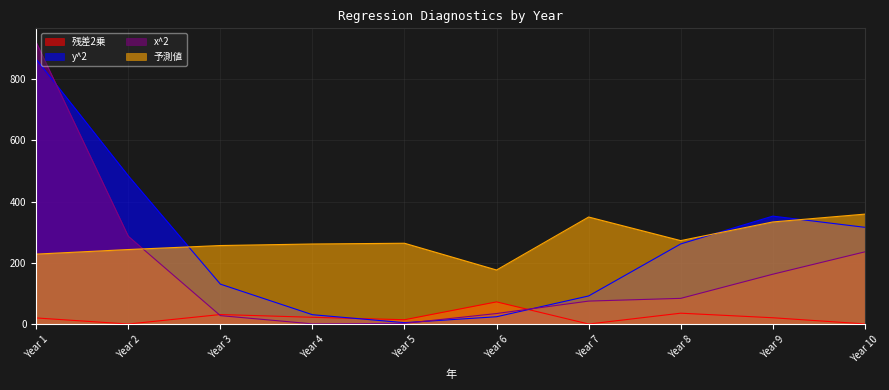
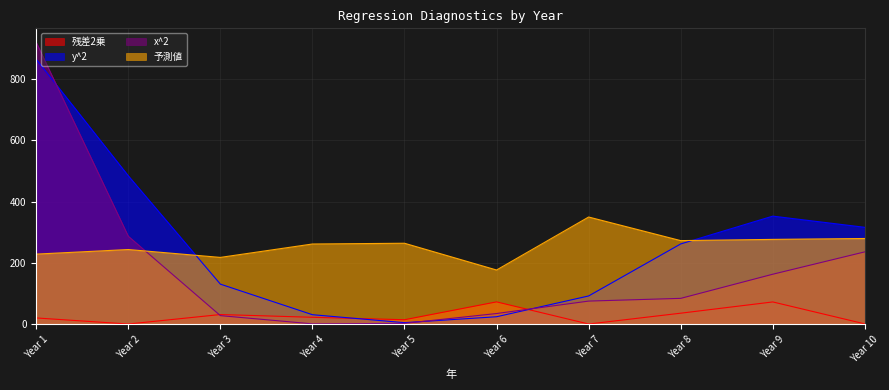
  {
    "残差2乗": {
      "Year 1": 20,
      "Year 2": 0,
      "Year 4": 20,
      "Year 5": 10,
      "Year 6": 70,
      "Year 7": 0,
      "Year 8": 40,
-     "Year 9": 20,
+     "Year 9": 70,
      "Year 10": 0
    },
    "y^2": {
      "Year 1": 870,
      "Year 2": 480,
      "Year 3": 130,
      "Year 4": 30,
      "Year 6": 20,
      "Year 7": 90,
      "Year 8": 260,
      "Year 9": 350,
      "Year 10": 320
    },
    "x^2": {
      "Year 1": 920,
      "Year 2": 290,
      "Year 4": 0,
      "Year 6": 30,
      "Year 7": 70,
      "Year 8": 80,
      "Year 9": 160,
      "Year 10": 240
    },
    "予測値": {
      "Year 1": 230,
      "Year 2": 240,
-     "Year 3": 260,
+     "Year 3": 220,
      "Year 4": 260,
      "Year 5": 260,
      "Year 6": 180,
      "Year 7": 350,
      "Year 8": 270,
-     "Year 9": 330,
-     "Year 10": 360
+     "Year 9": 280,
+     "Year 10": 280
    }
  }
